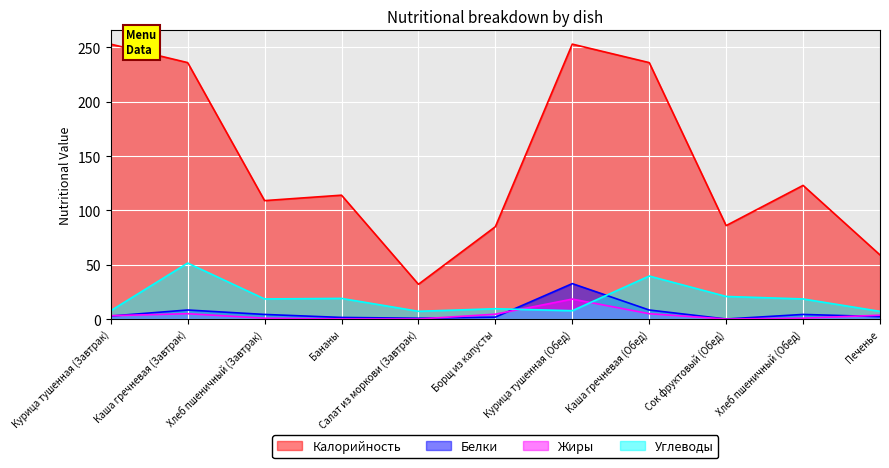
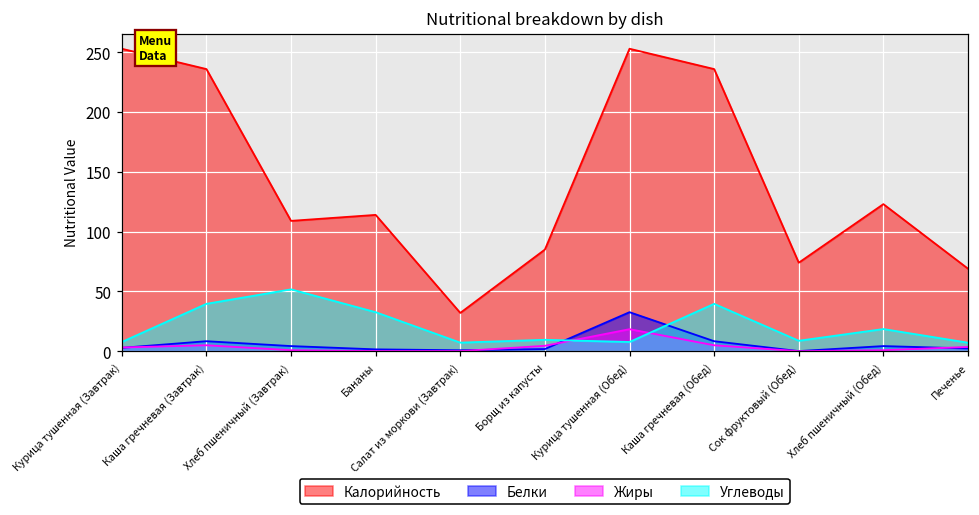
  {
    "Калорийность": {
      "Курица тушенная (Завтрак)": 253,
      "Каша гречневая (Завтрак)": 236,
      "Хлеб пшеничный (Завтрак)": 109,
      "Бананы": 114,
      "Салат из моркови (Завтрак)": 32,
      "Борщ из капусты": 85,
      "Курица тушенная (Обед)": 253,
      "Каша гречневая (Обед)": 236,
-     "Сок фруктовый (Обед)": 86,
+     "Сок фруктовый (Обед)": 74,
      "Хлеб пшеничный (Обед)": 123,
-     "Печенье": 59
+     "Печенье": 69
    },
    "Белки": {
      "Каша гречневая (Завтрак)": 8,
      "Хлеб пшеничный (Завтрак)": 4,
      "Борщ из капусты": 2,
      "Курица тушенная (Обед)": 33,
      "Каша гречневая (Обед)": 8,
      "Хлеб пшеничный (Обед)": 4
    },
    "Жиры": {
      "Каша гречневая (Завтрак)": 5,
      "Хлеб пшеничный (Завтрак)": 1,
      "Борщ из капусты": 4,
      "Курица тушенная (Обед)": 18,
      "Каша гречневая (Обед)": 5,
      "Хлеб пшеничный (Обед)": 1
    },
    "Углеводы": {
      "Курица тушенная (Завтрак)": 8,
-     "Каша гречневая (Завтрак)": 52,
-     "Хлеб пшеничный (Завтрак)": 19,
-     "Бананы": 19,
+     "Каша гречневая (Завтрак)": 40,
+     "Хлеб пшеничный (Завтрак)": 52,
+     "Бананы": 33,
      "Салат из моркови (Завтрак)": 7,
      "Борщ из капусты": 10,
      "Курица тушенная (Обед)": 8,
      "Каша гречневая (Обед)": 40,
-     "Сок фруктовый (Обед)": 21,
+     "Сок фруктовый (Обед)": 9,
      "Хлеб пшеничный (Обед)": 19,
      "Печенье": 7
    }
  }
